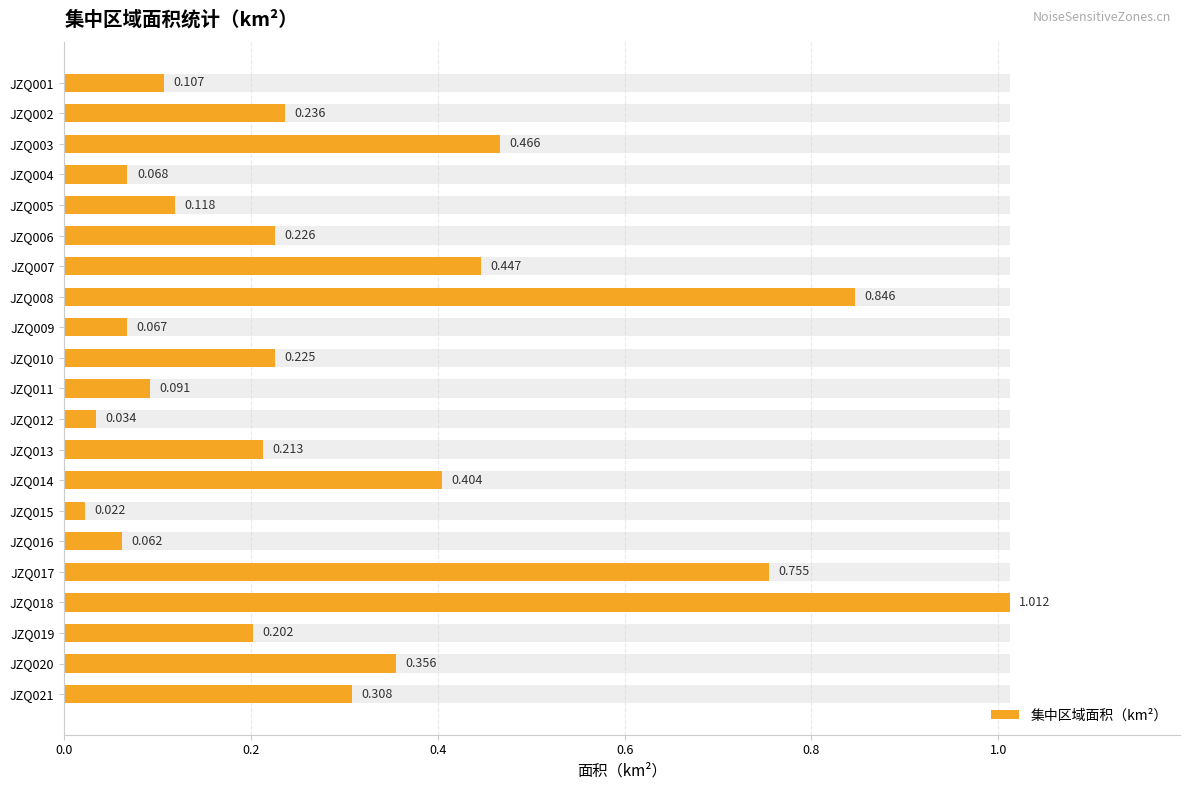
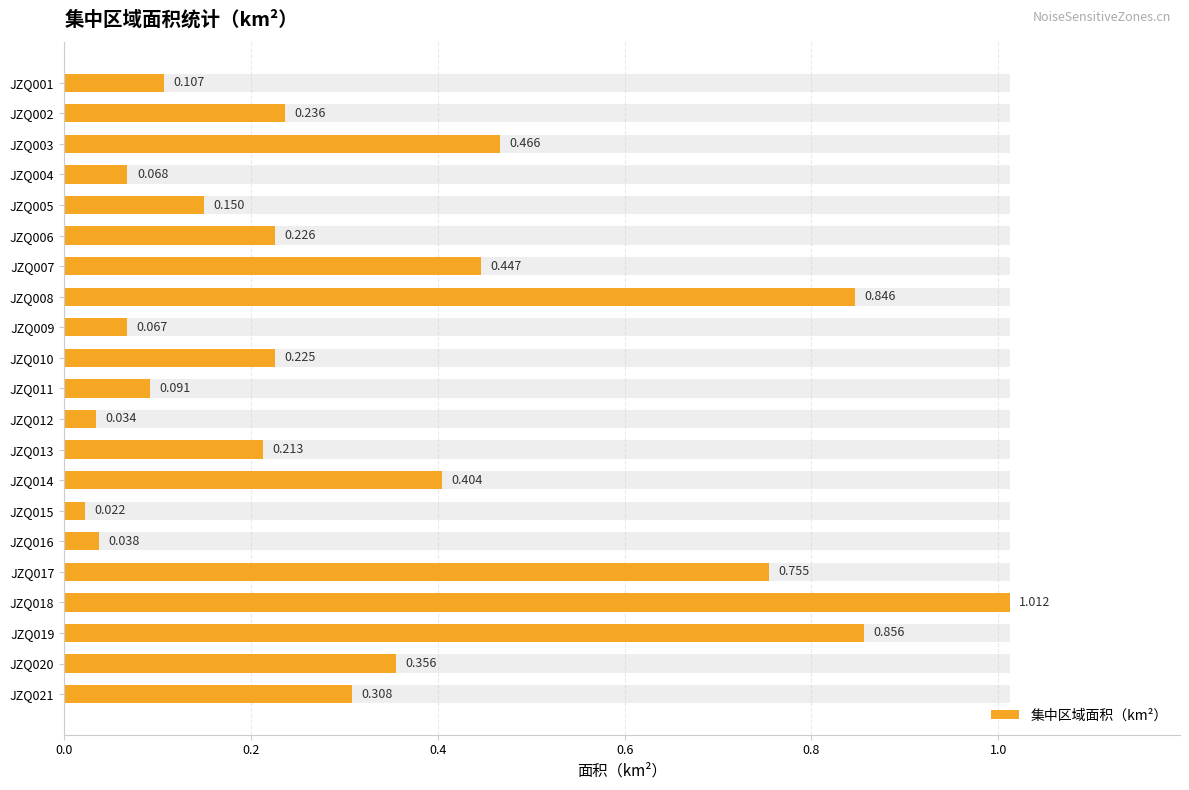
  {
    "集中区域面积（km²）": {
-     "JZQ005": 0.118,
-     "JZQ016": 0.062,
+     "JZQ005": 0.150,
+     "JZQ016": 0.038,
      "JZQ018": 1.012,
-     "JZQ019": 0.202
+     "JZQ019": 0.856
    }
  }
